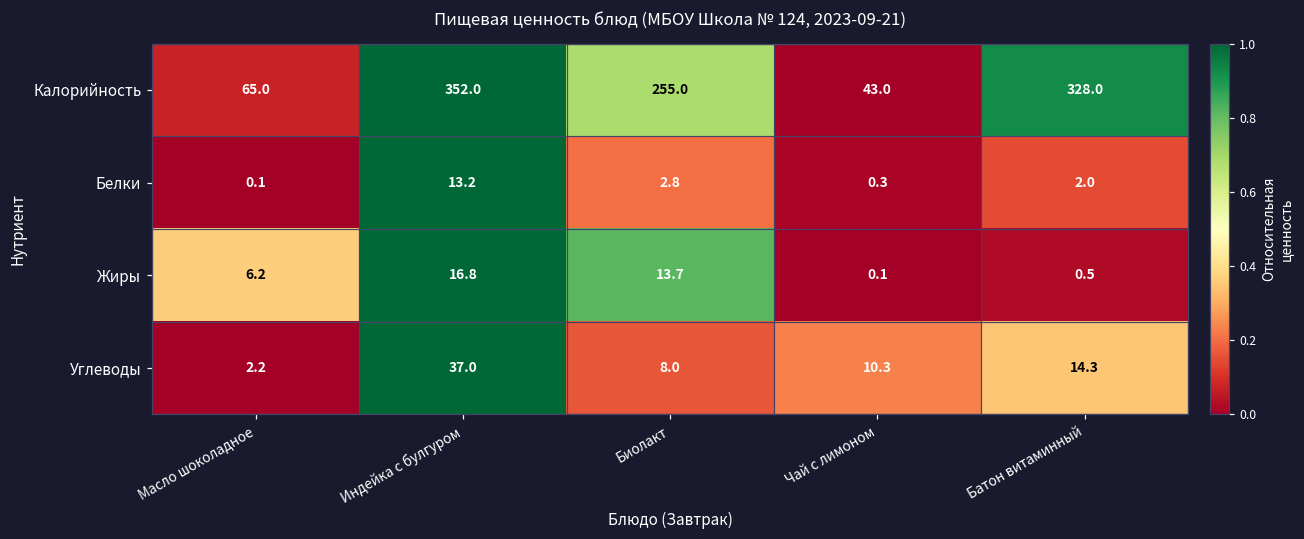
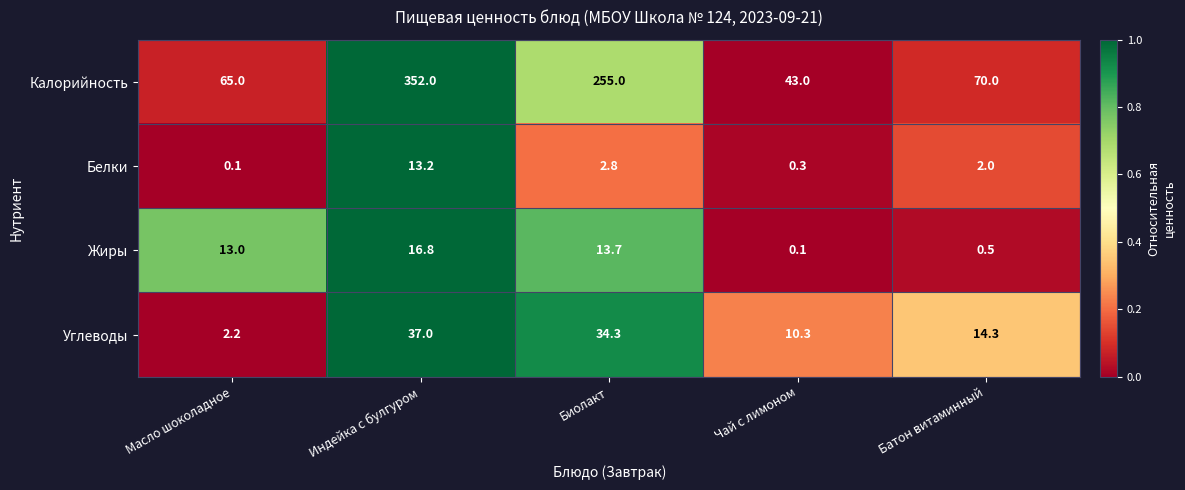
  {
    "Калорийность": {
      "Масло шоколадное": 65.0,
      "Индейка с булгуром": 352.0,
      "Биолакт": 255.0,
      "Чай с лимоном": 43.0,
-     "Батон витаминный": 328.0
+     "Батон витаминный": 70.0
    },
    "Белки": {
      "Масло шоколадное": 0.1,
      "Индейка с булгуром": 13.2,
      "Биолакт": 2.8,
      "Чай с лимоном": 0.3,
      "Батон витаминный": 2.0
    },
    "Жиры": {
-     "Масло шоколадное": 6.2,
+     "Масло шоколадное": 13.0,
      "Индейка с булгуром": 16.8,
      "Биолакт": 13.7,
      "Чай с лимоном": 0.1,
      "Батон витаминный": 0.5
    },
    "Углеводы": {
      "Масло шоколадное": 2.2,
      "Индейка с булгуром": 37.0,
-     "Биолакт": 8.0,
+     "Биолакт": 34.3,
      "Чай с лимоном": 10.3,
      "Батон витаминный": 14.3
    }
  }
